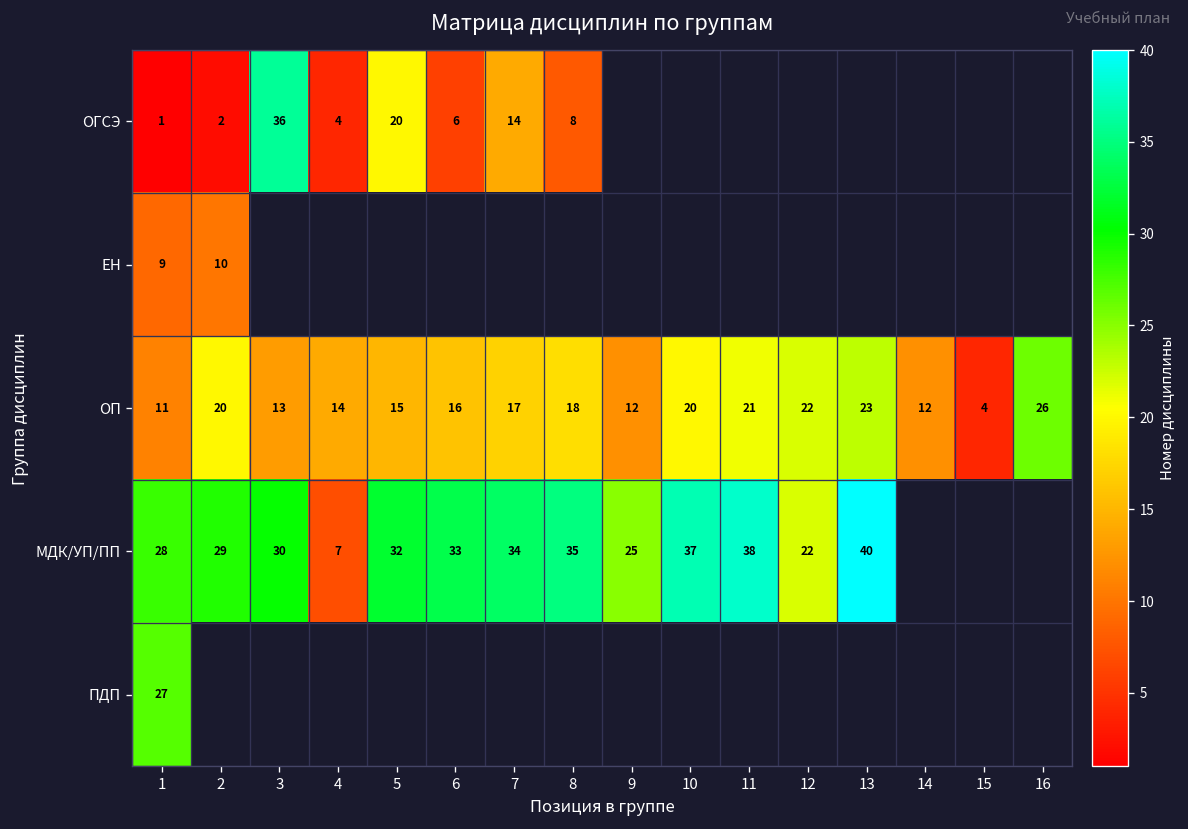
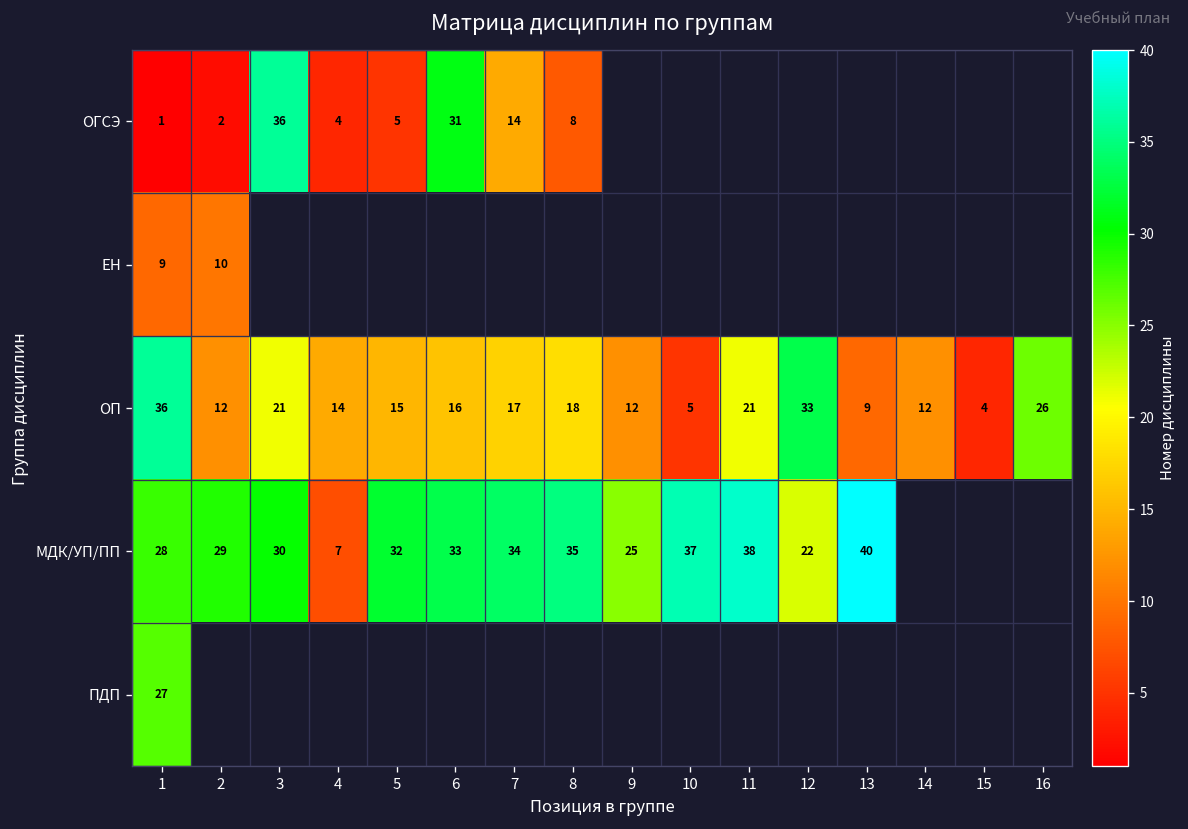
  {
    "ОГСЭ": {
      "1": 1,
      "2": 2,
      "3": 36,
      "4": 4,
-     "5": 20,
-     "6": 6,
+     "5": 5,
+     "6": 31,
      "7": 14,
      "8": 8
    },
    "ЕН": {
      "1": 9,
      "2": 10
    },
    "ОП": {
-     "1": 11,
-     "2": 20,
-     "3": 13,
+     "1": 36,
+     "2": 12,
+     "3": 21,
      "4": 14,
      "5": 15,
      "6": 16,
      "7": 17,
      "8": 18,
      "9": 12,
-     "10": 20,
+     "10": 5,
      "11": 21,
-     "12": 22,
-     "13": 23,
+     "12": 33,
+     "13": 9,
      "14": 12,
      "15": 4,
      "16": 26
    },
    "МДК/УП/ПП": {
      "1": 28,
      "2": 29,
      "3": 30,
      "4": 7,
      "5": 32,
      "6": 33,
      "7": 34,
      "8": 35,
      "9": 25,
      "10": 37,
      "11": 38,
      "12": 22,
      "13": 40
    },
    "ПДП": {
      "1": 27
    }
  }
